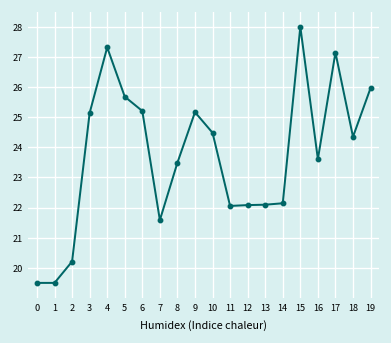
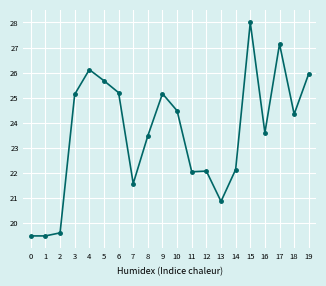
  {
    "0": 19.5,
    "1": 19.5,
-   "2": 20.2,
+   "2": 19.6,
    "3": 25.1,
-   "4": 27.3,
+   "4": 26.1,
    "5": 25.7,
    "6": 25.2,
    "7": 21.6,
    "8": 23.5,
    "9": 25.2,
    "10": 24.5,
    "11": 22.1,
    "12": 22.1,
-   "13": 22.1,
+   "13": 20.9,
    "14": 22.1,
    "15": 28.0,
    "16": 23.6,
    "17": 27.1,
    "18": 24.3,
    "19": 26.0
  }
